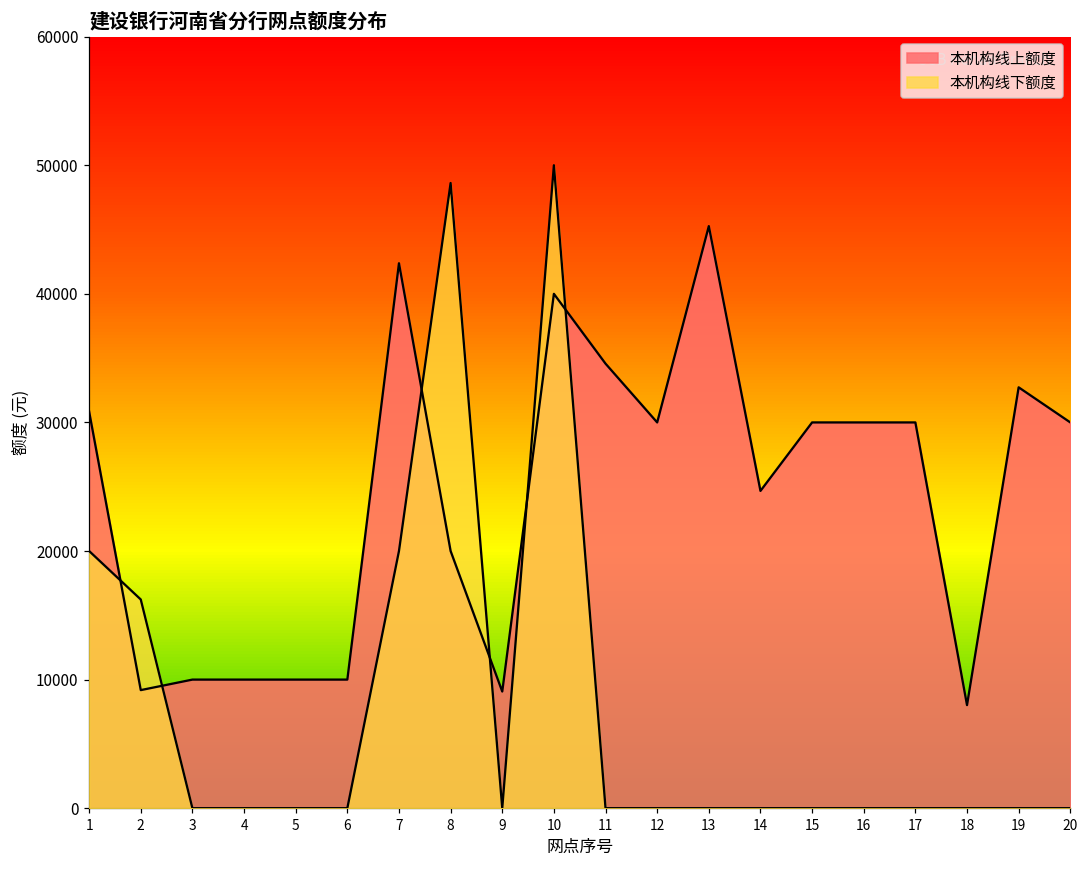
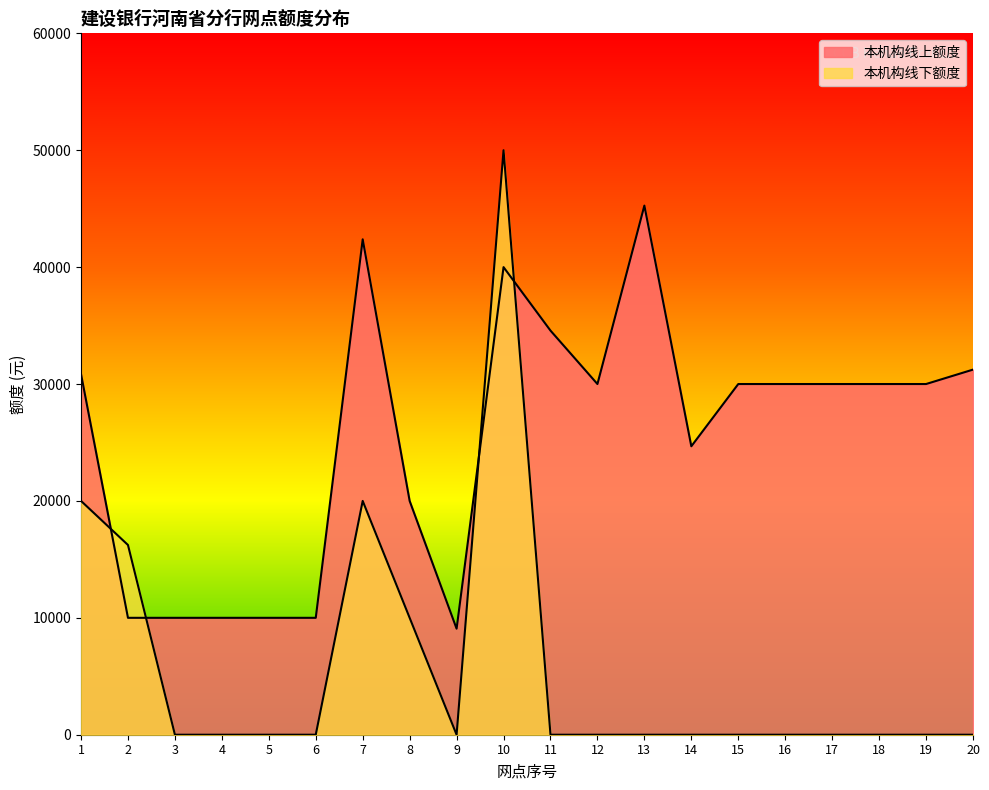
  {
    "本机构线上额度": {
      "1": 30800,
-     "2": 9200,
+     "2": 10000,
      "3": 10000,
      "4": 10000,
      "5": 10000,
      "6": 10000,
      "7": 42400,
      "8": 20000,
      "9": 9100,
      "10": 40000,
      "11": 34600,
      "12": 30000,
      "13": 45300,
      "14": 24700,
      "15": 30000,
      "16": 30000,
      "17": 30000,
-     "18": 8000,
-     "19": 32700,
-     "20": 30000
+     "18": 30000,
+     "19": 30000,
+     "20": 31200
    },
    "本机构线下额度": {
      "1": 20000,
      "2": 16200,
      "3": 0,
      "4": 0,
      "5": 0,
      "6": 0,
      "7": 20000,
-     "8": 48600,
+     "8": 10000,
      "9": 0,
      "10": 50000,
      "11": 0,
      "12": 0,
      "13": 0,
      "14": 0,
      "15": 0,
      "16": 0,
      "17": 0,
      "18": 0,
      "19": 0,
      "20": 0
    }
  }
